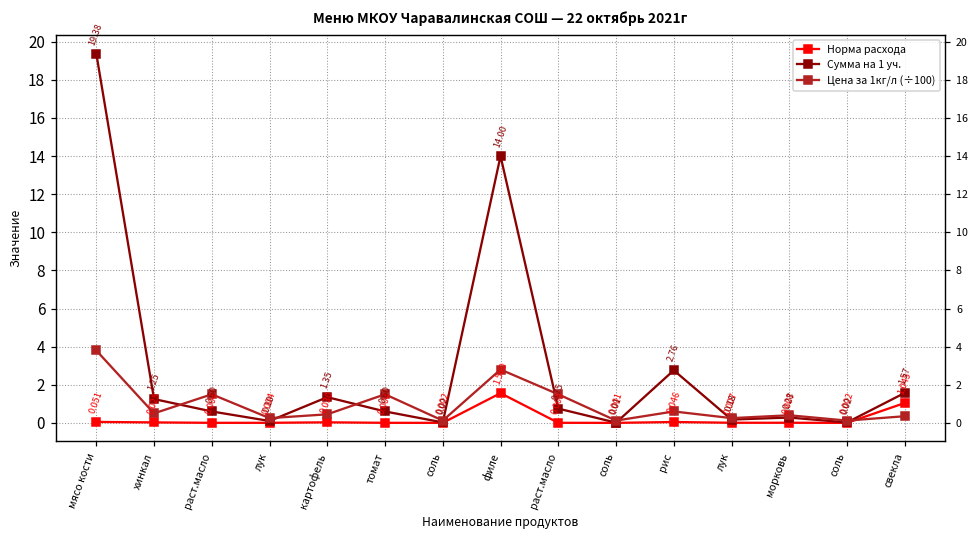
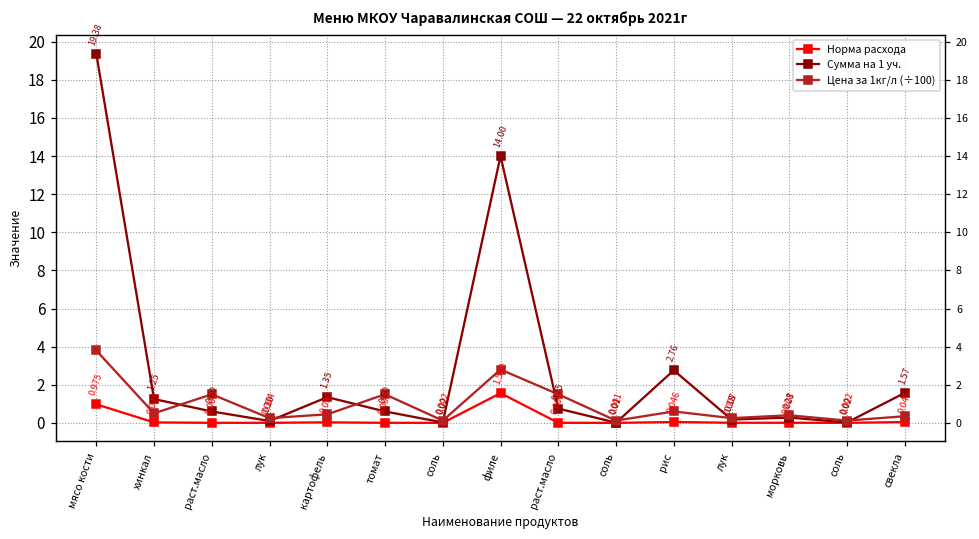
  {
    "Норма расхода": {
-     "мясо кости": 0.051,
-     "свекла": 1.045
+     "мясо кости": 0.975,
+     "свекла": 0.045
    },
    "Сумма на 1 уч.": {
      "мясо кости": 19.38,
      "хинкал": 1.25,
      "картофель": 1.35,
      "филе": 14.00,
      "рис": 2.76,
      "свекла": 1.57
    },
    "Цена за 1кг/л (÷100)": {
      "мясо кости": 3.8,
      "свекла": 0.4
    }
  }
